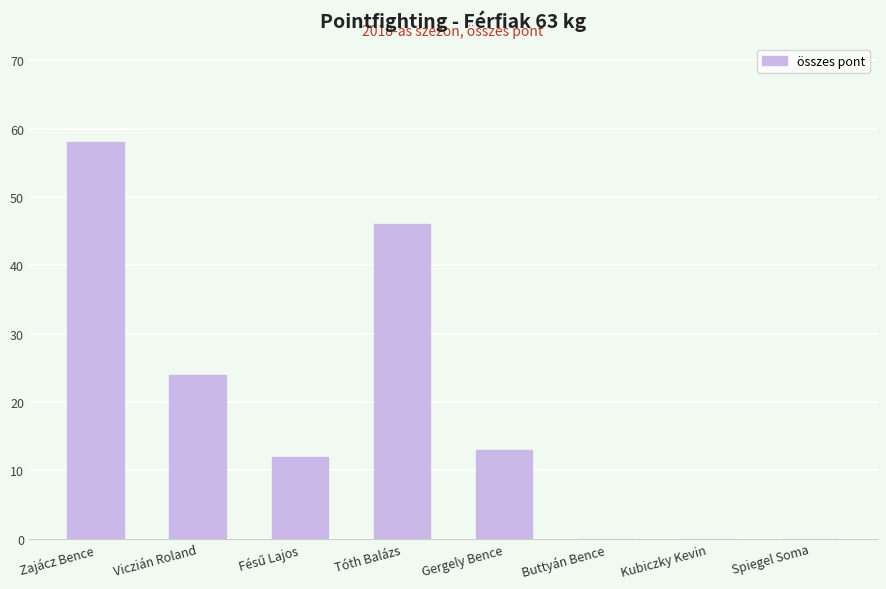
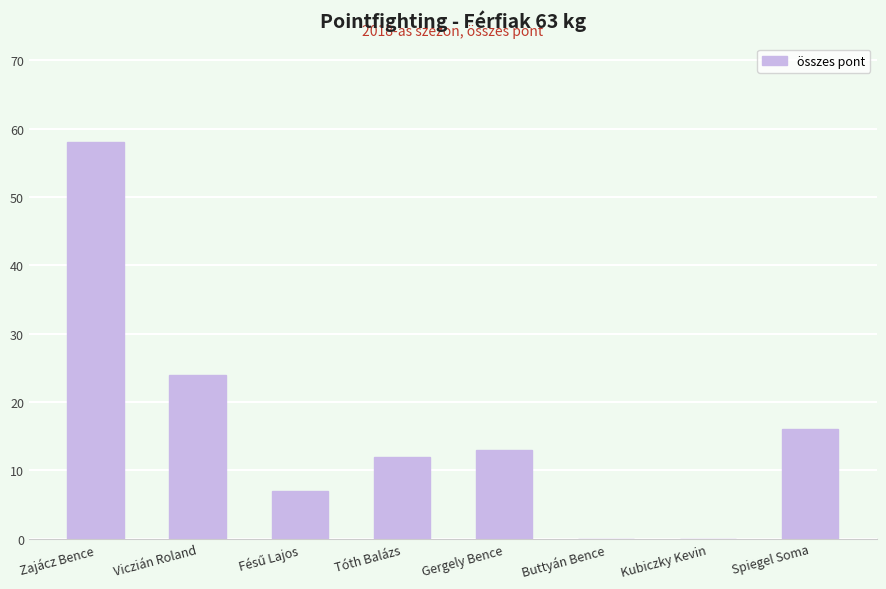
  {
    "Zajácz Bence": 58,
    "Viczián Roland": 24,
-   "Fésű Lajos": 12,
-   "Tóth Balázs": 46,
+   "Fésű Lajos": 7,
+   "Tóth Balázs": 12,
    "Gergely Bence": 13,
    "Buttyán Bence": 0,
    "Kubiczky Kevin": 0,
-   "Spiegel Soma": 0
+   "Spiegel Soma": 16
  }
